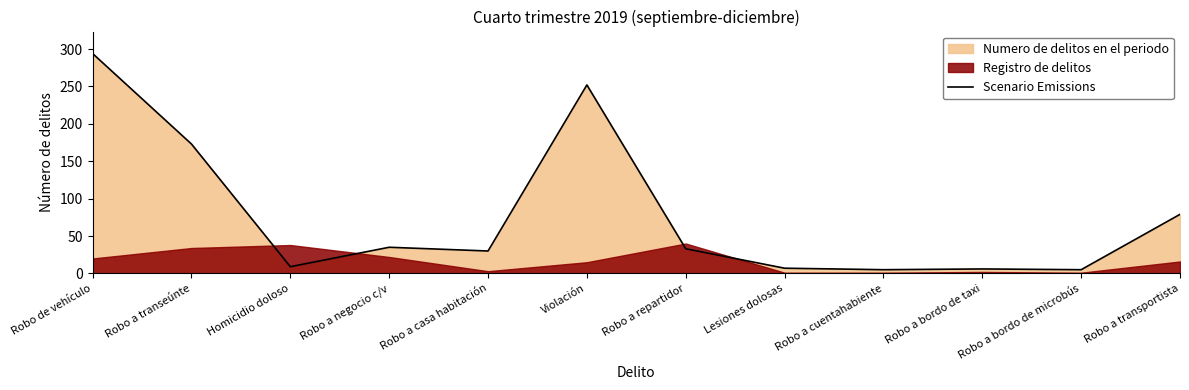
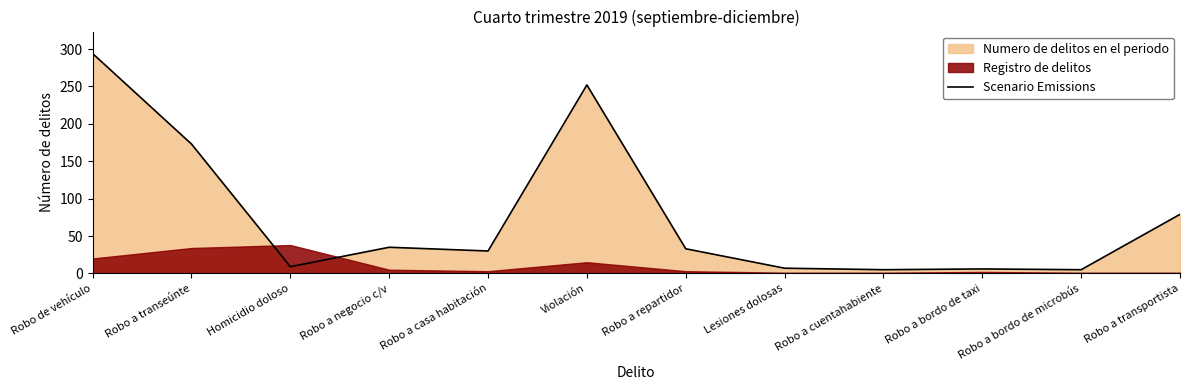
  {
    "Numero de delitos en el periodo": {
      "Robo de vehículo": 290,
      "Robo a transeúnte": 170,
      "Homicidio doloso": 10,
      "Robo a negocio c/v": 40,
      "Robo a casa habitación": 30,
      "Violación": 250,
      "Robo a repartidor": 30,
      "Lesiones dolosas": 10,
      "Robo a cuentahabiente": 10,
      "Robo a bordo de taxi": 10,
      "Robo a bordo de microbús": 10,
      "Robo a transportista": 80
    },
    "Registro de delitos": {
      "Robo de vehículo": 20,
      "Robo a transeúnte": 30,
      "Homicidio doloso": 40,
-     "Robo a negocio c/v": 20,
+     "Robo a negocio c/v": 10,
      "Violación": 20,
-     "Robo a repartidor": 40,
-     "Robo a transportista": 20
+     "Robo a repartidor": 0,
+     "Robo a transportista": 0
    }
  }
